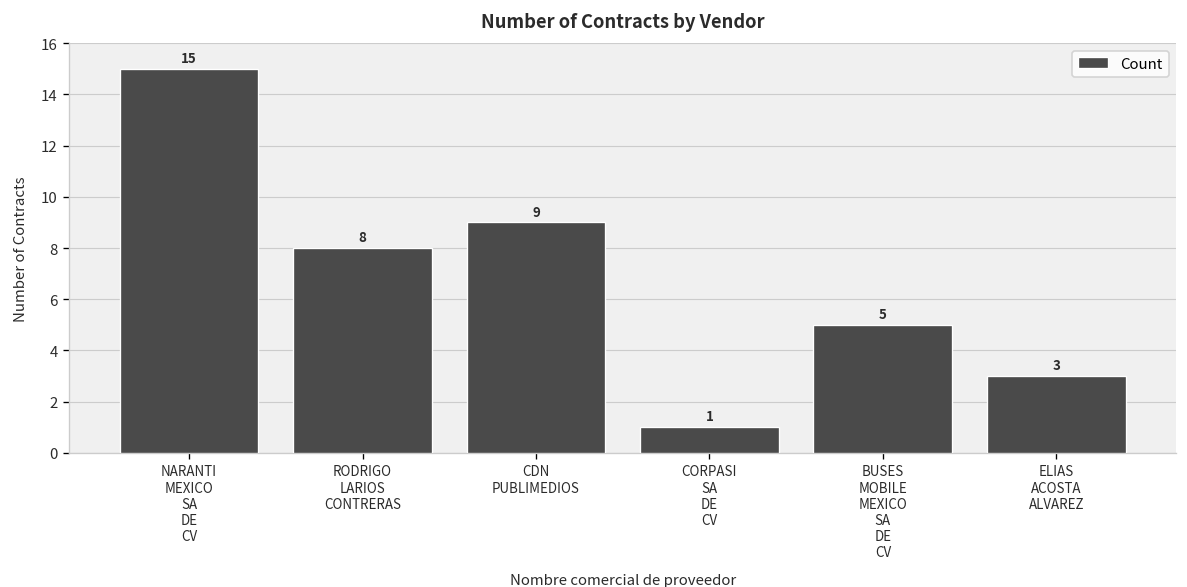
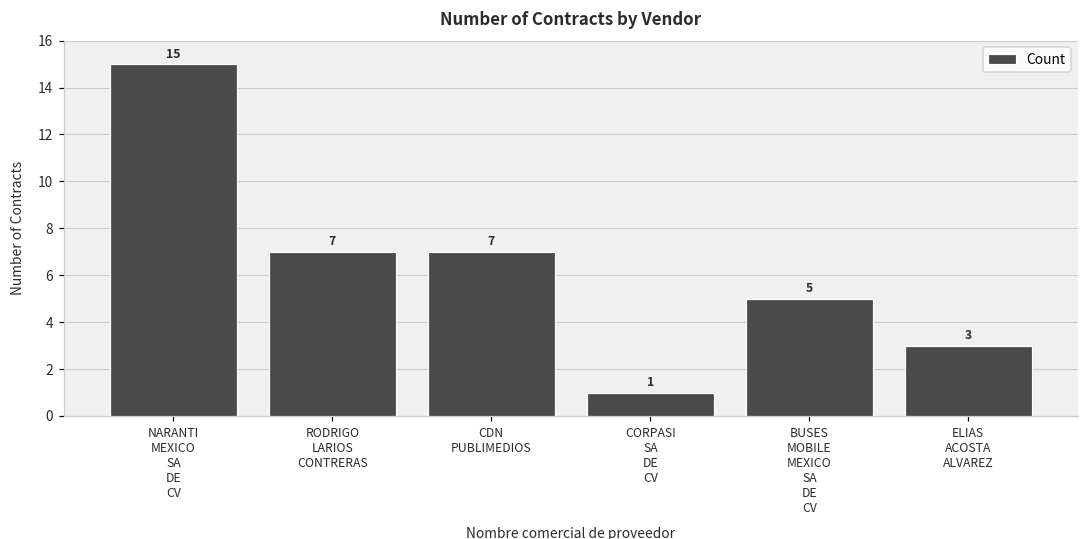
  {
    "NARANTI MEXICO SA DE CV": 15,
-   "RODRIGO LARIOS CONTRERAS": 8,
-   "CDN PUBLIMEDIOS": 9,
+   "RODRIGO LARIOS CONTRERAS": 7,
+   "CDN PUBLIMEDIOS": 7,
    "CORPASI SA DE CV": 1,
    "BUSES MOBILE MEXICO SA DE CV": 5,
    "ELIAS ACOSTA ALVAREZ": 3
  }
